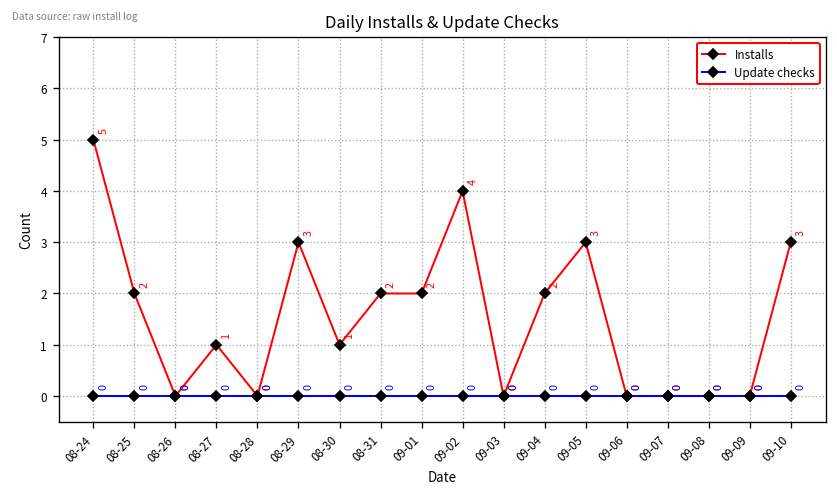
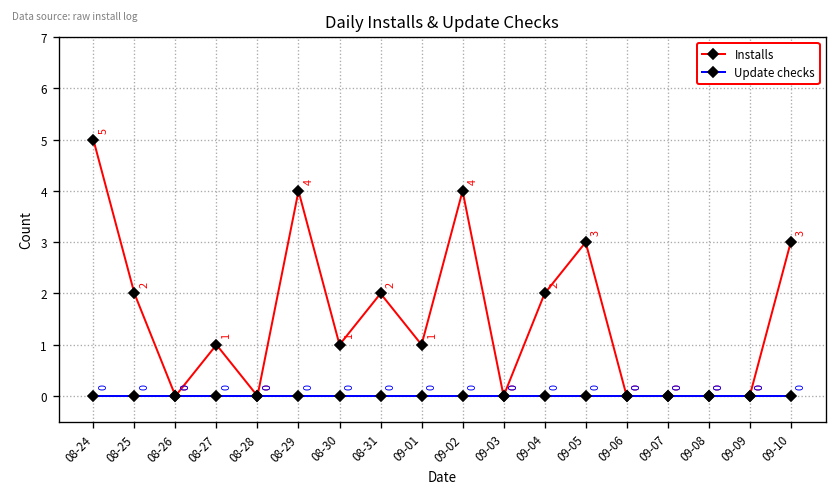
  {
    "Installs": {
      "08-24": 5,
      "08-25": 2,
      "08-27": 1,
-     "08-29": 3,
+     "08-29": 4,
      "08-30": 1,
      "08-31": 2,
-     "09-01": 2,
+     "09-01": 1,
      "09-02": 4,
      "09-04": 2,
      "09-05": 3,
      "09-10": 3
    },
    "Update checks": {
      "08-24": 0,
      "08-25": 0,
      "08-27": 0,
      "08-29": 0,
      "08-30": 0,
      "08-31": 0,
      "09-01": 0,
      "09-02": 0,
      "09-04": 0,
      "09-05": 0,
      "09-10": 0
    }
  }
